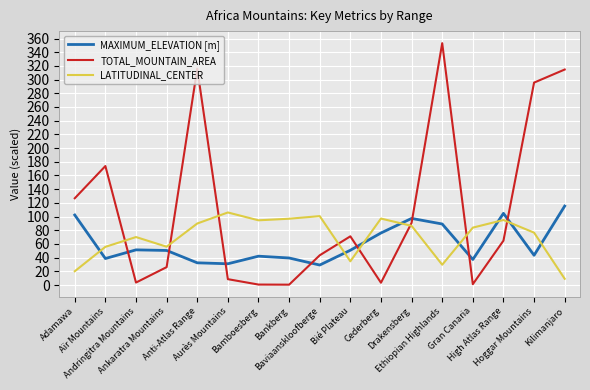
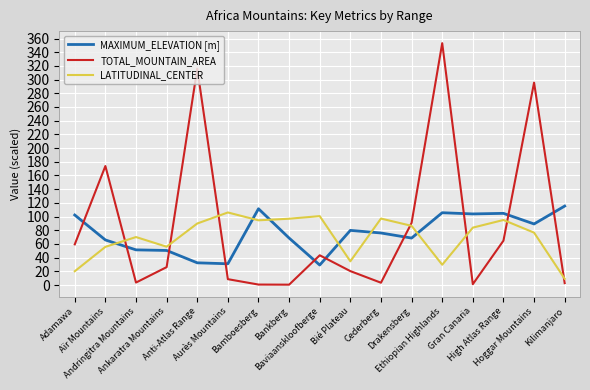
  {
    "MAXIMUM_ELEVATION [m]": {
      "Adamawa": 100,
-     "Aïr Mountains": 40,
+     "Aïr Mountains": 70,
      "Andringitra Mountains": 50,
      "Ankaratra Mountains": 50,
      "Anti-Atlas Range": 30,
      "Aurès Mountains": 30,
-     "Bamboesberg": 40,
-     "Bankberg": 40,
+     "Bamboesberg": 110,
+     "Bankberg": 70,
      "Baviaanskloofberge": 30,
-     "Bié Plateau": 50,
+     "Bié Plateau": 80,
      "Cederberg": 80,
-     "Drakensberg": 100,
-     "Ethiopian Highlands": 90,
-     "Gran Canaria": 40,
+     "Drakensberg": 70,
+     "Ethiopian Highlands": 110,
+     "Gran Canaria": 100,
      "High Atlas Range": 100,
-     "Hoggar Mountains": 40,
+     "Hoggar Mountains": 90,
      "Kilimanjaro": 120
    },
    "TOTAL_MOUNTAIN_AREA": {
-     "Adamawa": 130,
+     "Adamawa": 60,
      "Aïr Mountains": 170,
      "Andringitra Mountains": 0,
      "Ankaratra Mountains": 30,
      "Aurès Mountains": 10,
      "Bamboesberg": 0,
      "Bankberg": 0,
      "Baviaanskloofberge": 40,
-     "Bié Plateau": 70,
+     "Bié Plateau": 20,
      "Cederberg": 0,
      "Drakensberg": 90,
      "Ethiopian Highlands": 350,
      "Gran Canaria": 0,
      "High Atlas Range": 60,
      "Hoggar Mountains": 300,
-     "Kilimanjaro": 310
+     "Kilimanjaro": 0
    },
    "LATITUDINAL_CENTER": {
      "Adamawa": 20,
      "Aïr Mountains": 60,
      "Andringitra Mountains": 70,
      "Ankaratra Mountains": 60,
      "Anti-Atlas Range": 90,
      "Aurès Mountains": 110,
      "Bamboesberg": 90,
      "Bankberg": 100,
      "Baviaanskloofberge": 100,
      "Bié Plateau": 30,
      "Cederberg": 100,
      "Drakensberg": 90,
      "Ethiopian Highlands": 30,
      "Gran Canaria": 80,
      "High Atlas Range": 100,
      "Hoggar Mountains": 80,
      "Kilimanjaro": 10
    }
  }
